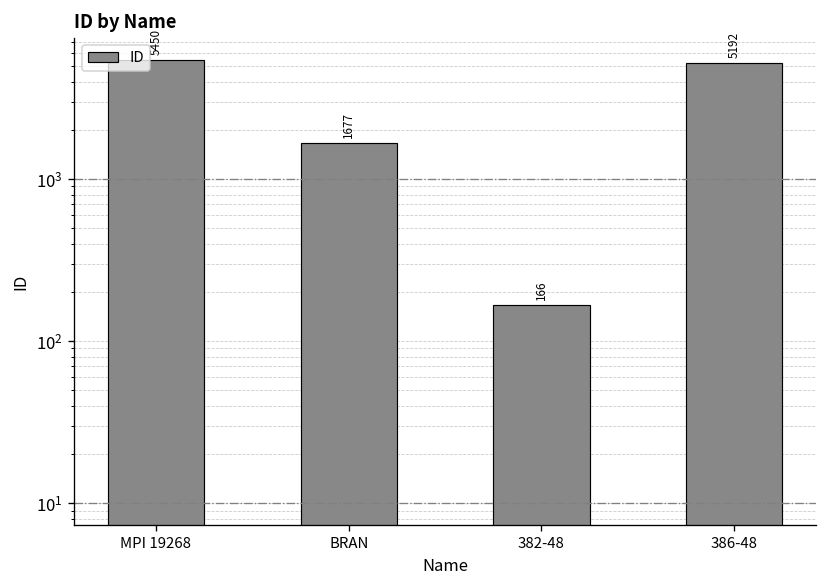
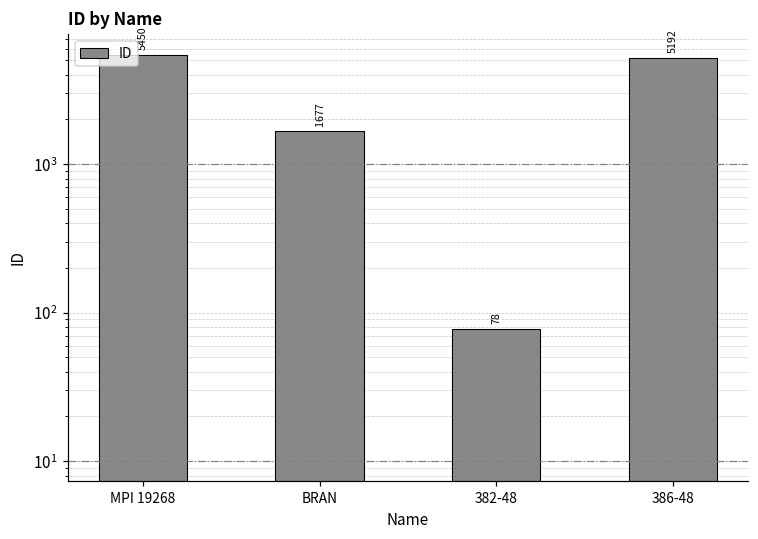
  {
    "BRAN": 1677,
-   "382-48": 166,
+   "382-48": 78,
    "386-48": 5192
  }
